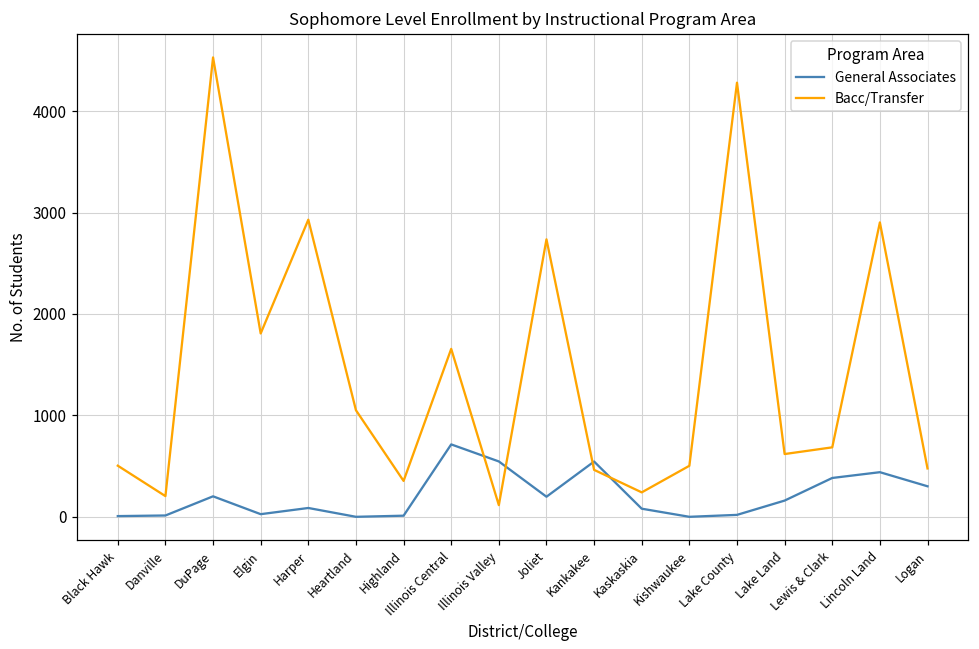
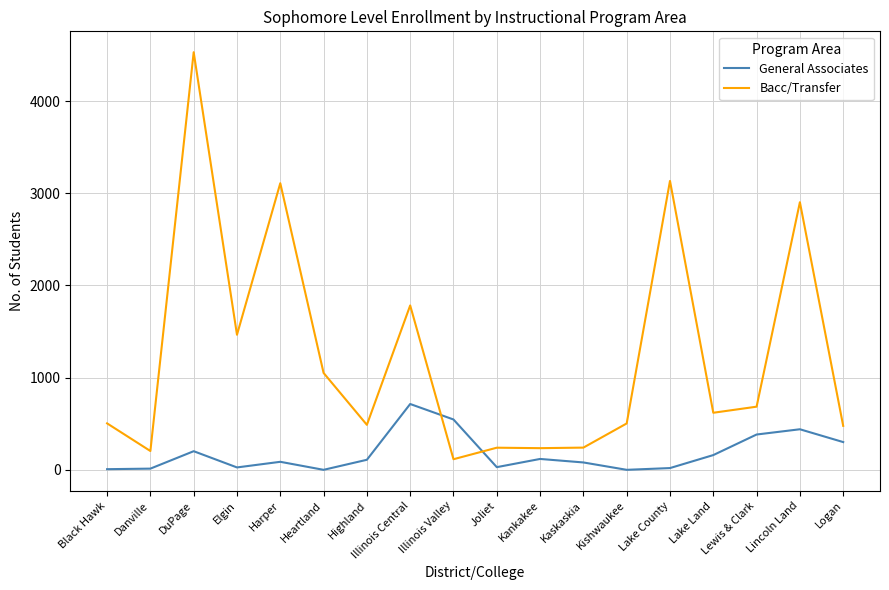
  {
    "General Associates": {
      "Black Hawk": 0,
      "Danville": 0,
      "DuPage": 200,
      "Elgin": 0,
      "Harper": 100,
      "Heartland": 0,
-     "Highland": 0,
+     "Highland": 100,
      "Illinois Central": 700,
      "Illinois Valley": 500,
-     "Joliet": 200,
-     "Kankakee": 500,
+     "Joliet": 0,
+     "Kankakee": 100,
      "Kaskaskia": 100,
      "Kishwaukee": 0,
      "Lake County": 0,
      "Lake Land": 200,
      "Lewis & Clark": 400,
      "Lincoln Land": 400,
      "Logan": 300
    },
    "Bacc/Transfer": {
      "Black Hawk": 500,
      "Danville": 200,
      "DuPage": 4500,
-     "Elgin": 1800,
-     "Harper": 2900,
+     "Elgin": 1500,
+     "Harper": 3100,
      "Heartland": 1100,
-     "Highland": 400,
-     "Illinois Central": 1700,
+     "Highland": 500,
+     "Illinois Central": 1800,
      "Illinois Valley": 100,
-     "Joliet": 2700,
-     "Kankakee": 500,
+     "Joliet": 200,
+     "Kankakee": 200,
      "Kaskaskia": 200,
      "Kishwaukee": 500,
-     "Lake County": 4300,
+     "Lake County": 3100,
      "Lake Land": 600,
      "Lewis & Clark": 700,
      "Lincoln Land": 2900,
      "Logan": 500
    }
  }
